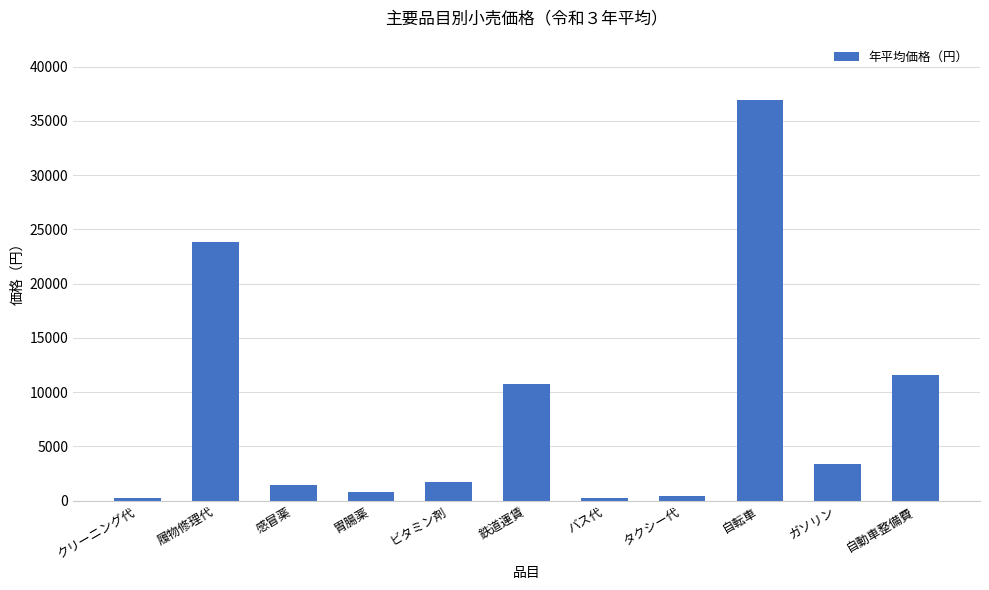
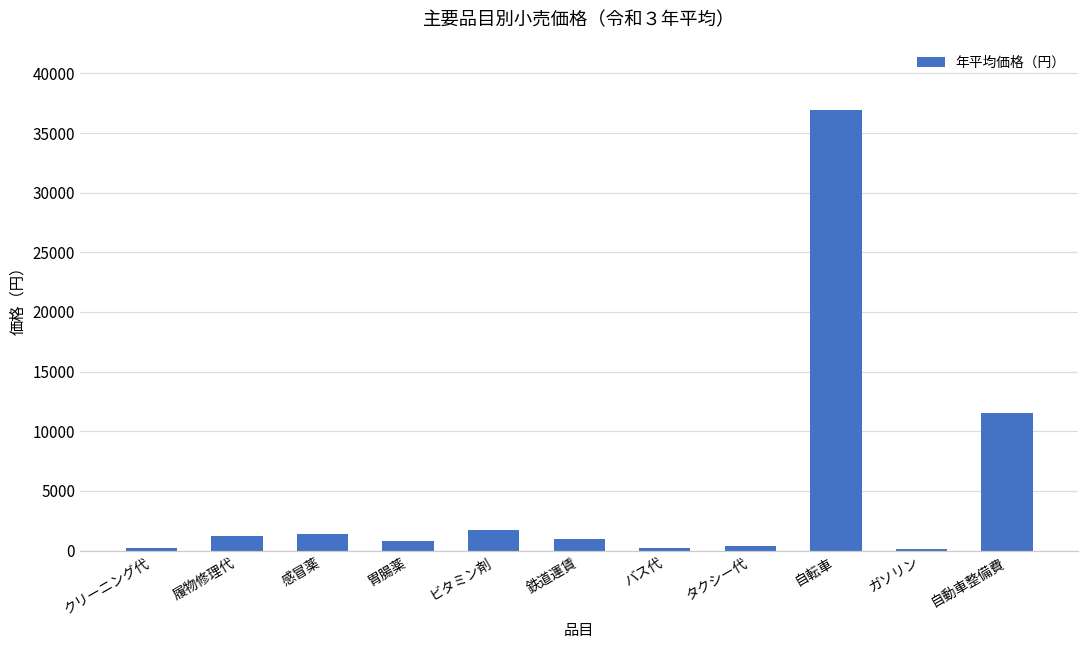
  {
-   "履物修理代": 23900,
+   "履物修理代": 1200,
    "感冒薬": 1400,
    "胃腸薬": 800,
    "ビタミン剤": 1700,
-   "鉄道運賃": 10700,
+   "鉄道運賃": 1000,
    "タクシー代": 400,
    "自転車": 36900,
-   "ガソリン": 3400,
+   "ガソリン": 200,
    "自動車整備費": 11600
  }
